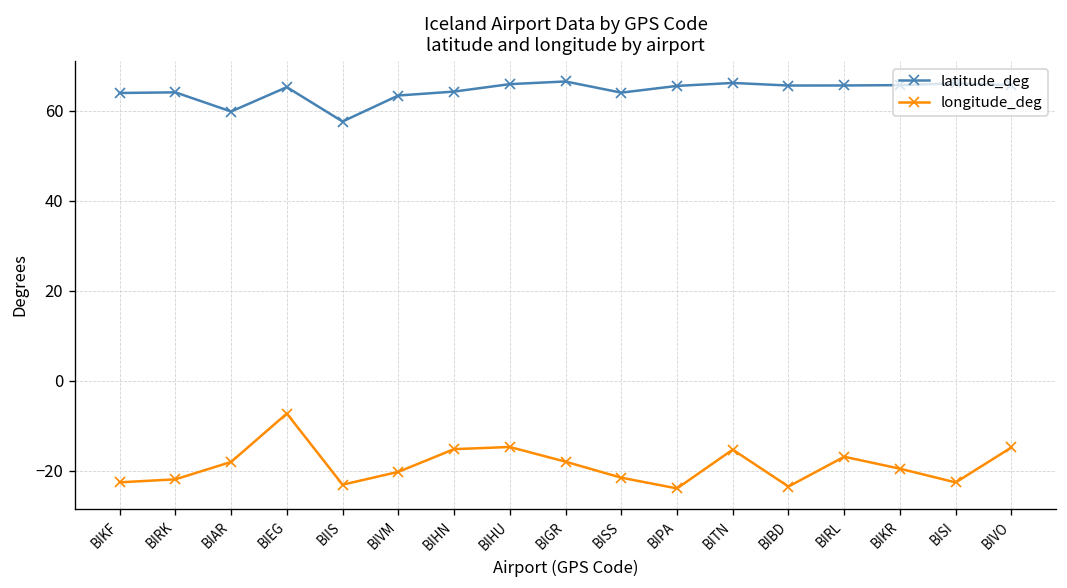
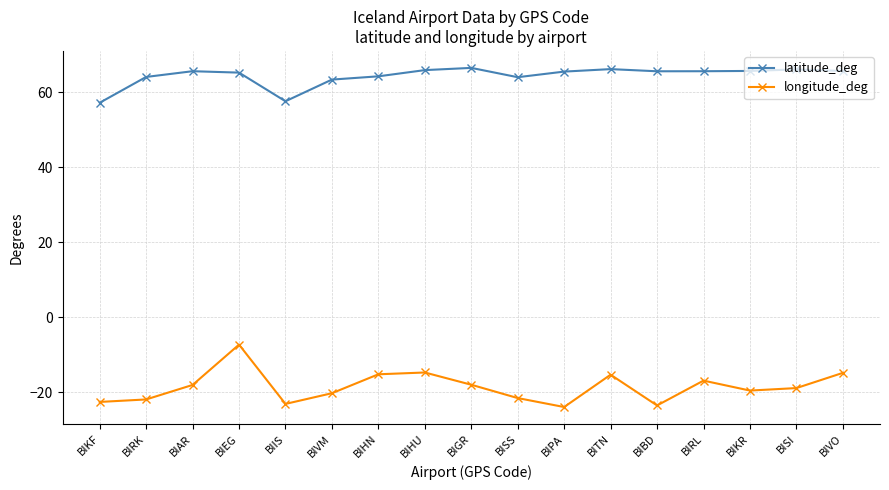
  {
    "latitude_deg": {
-     "BIKF": 64,
+     "BIKF": 57,
      "BIRK": 64,
-     "BIAR": 60,
+     "BIAR": 66,
      "BIEG": 65,
      "BIIS": 58,
      "BIVM": 63,
      "BIHN": 64,
      "BIHU": 66,
      "BIGR": 67,
      "BISS": 64,
      "BIPA": 66,
      "BITN": 66,
      "BIBD": 66,
      "BIRL": 66
    },
    "longitude_deg": {
      "BIKF": -23,
      "BIRK": -22,
      "BIAR": -18,
      "BIEG": -7,
      "BIIS": -23,
      "BIVM": -20,
      "BIHN": -15,
      "BIHU": -15,
      "BIGR": -18,
      "BISS": -22,
      "BIPA": -24,
      "BITN": -15,
      "BIBD": -24,
      "BIRL": -17,
      "BIKR": -20,
-     "BISI": -23,
+     "BISI": -19,
      "BIVO": -15
    }
  }
